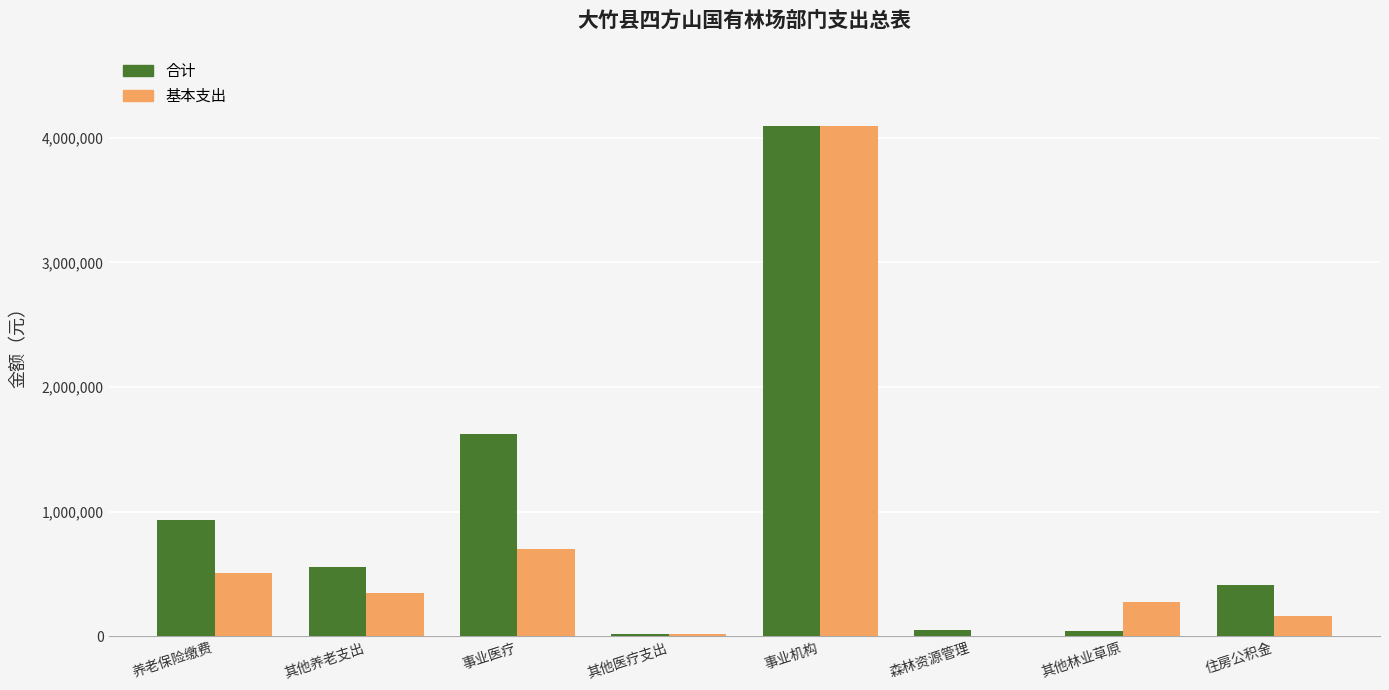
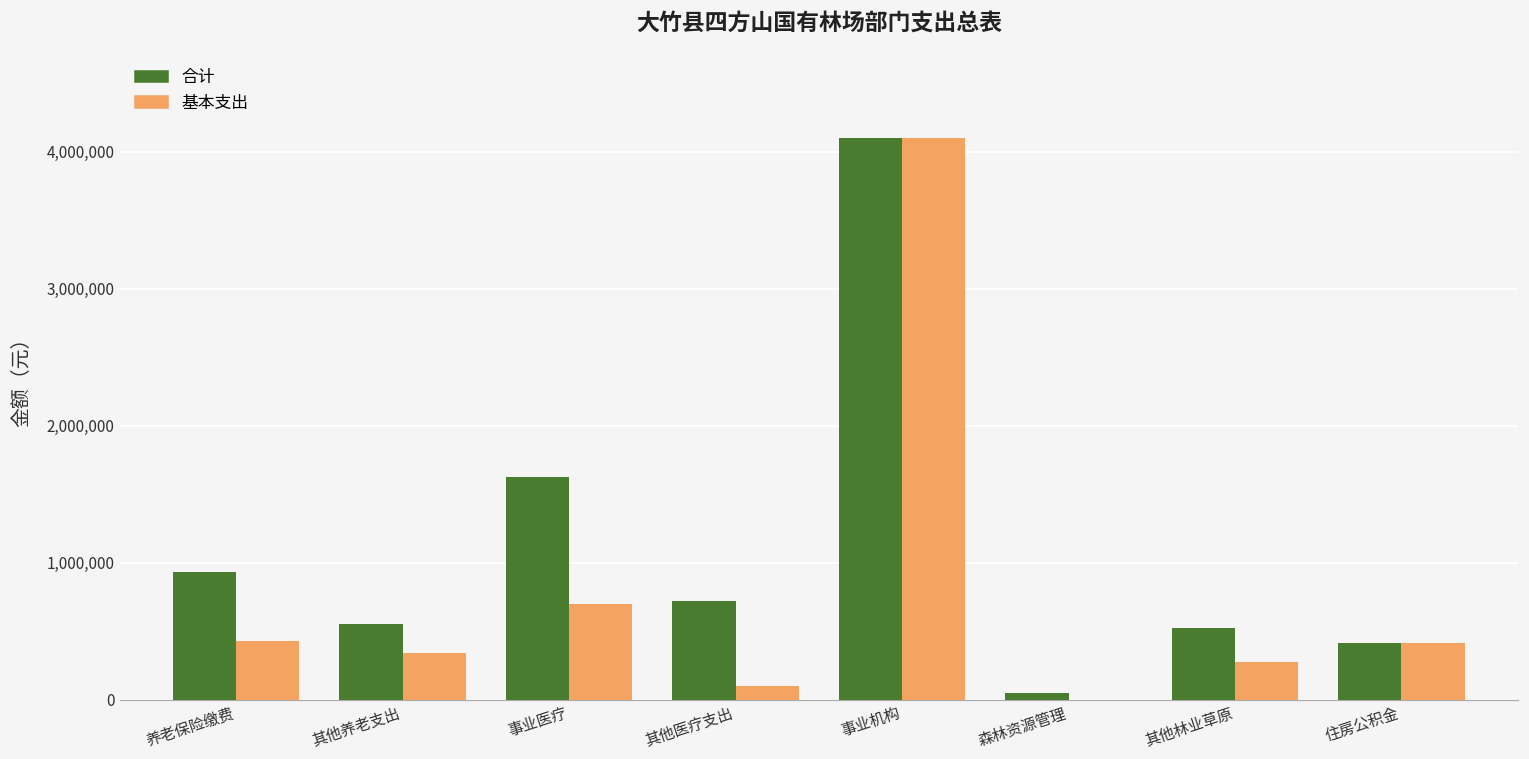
  {
    "合计": {
      "养老保险缴费": "930,000",
      "其他养老支出": "550,000",
      "事业医疗": "1,630,000",
-     "其他医疗支出": "10,000",
+     "其他医疗支出": "720,000",
      "事业机构": "4,100,000",
      "森林资源管理": "50,000",
-     "其他林业草原": "40,000",
+     "其他林业草原": "520,000",
      "住房公积金": "410,000"
    },
    "基本支出": {
-     "养老保险缴费": "510,000",
+     "养老保险缴费": "430,000",
      "其他养老支出": "340,000",
      "事业医疗": "700,000",
-     "其他医疗支出": "10,000",
+     "其他医疗支出": "100,000",
      "事业机构": "4,100,000",
      "森林资源管理": "0",
      "其他林业草原": "270,000",
-     "住房公积金": "160,000"
+     "住房公积金": "410,000"
    }
  }
